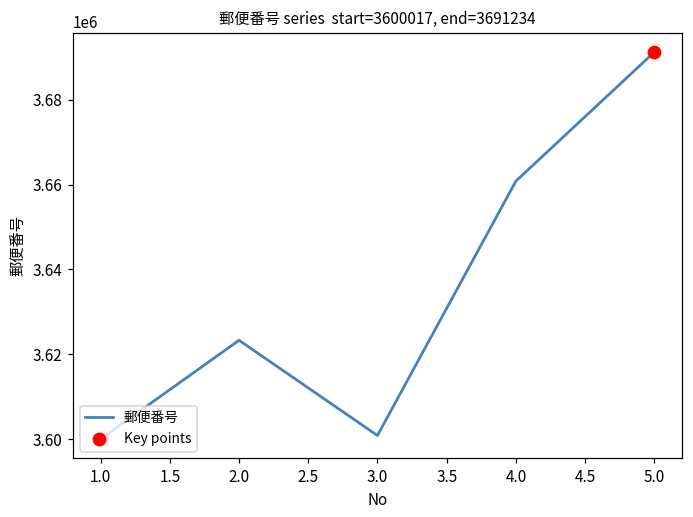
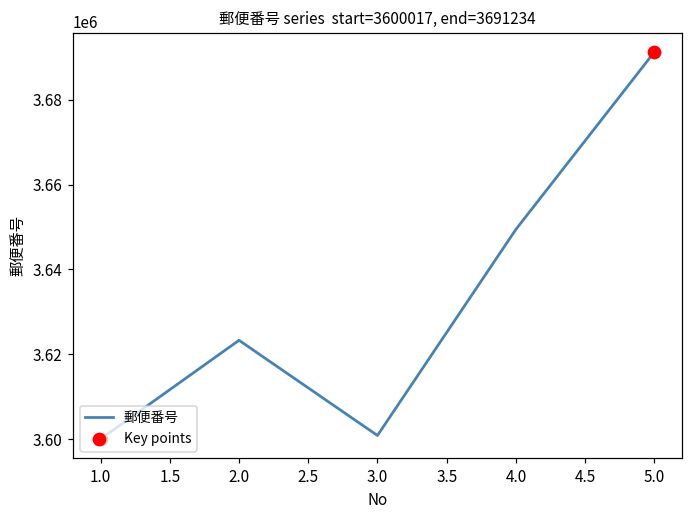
  {
    "郵便番号": {
      "2.0": 3623000,
      "3.0": 3601000,
-     "4.0": 3661000
+     "4.0": 3649000
    }
  }
